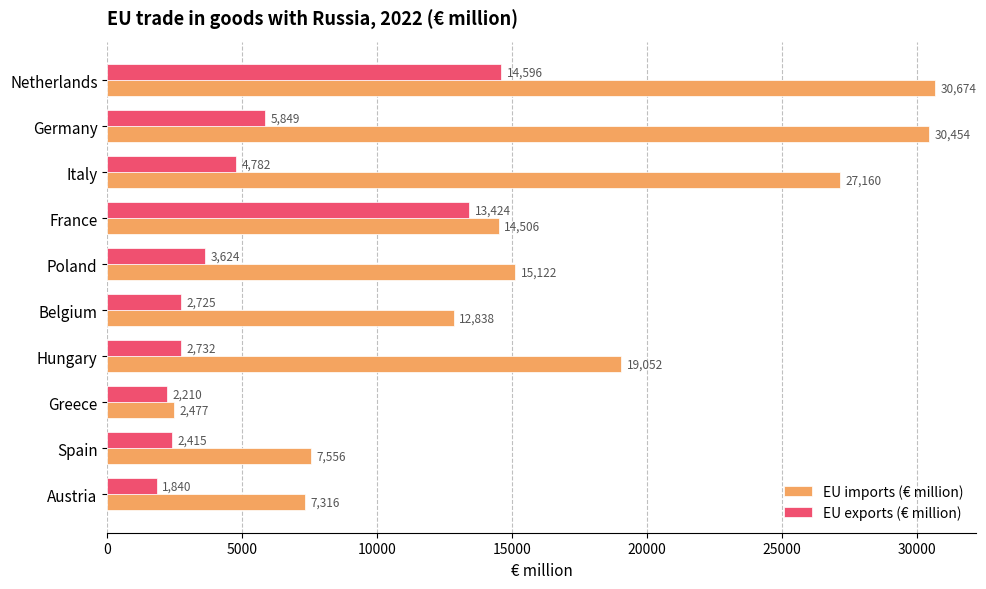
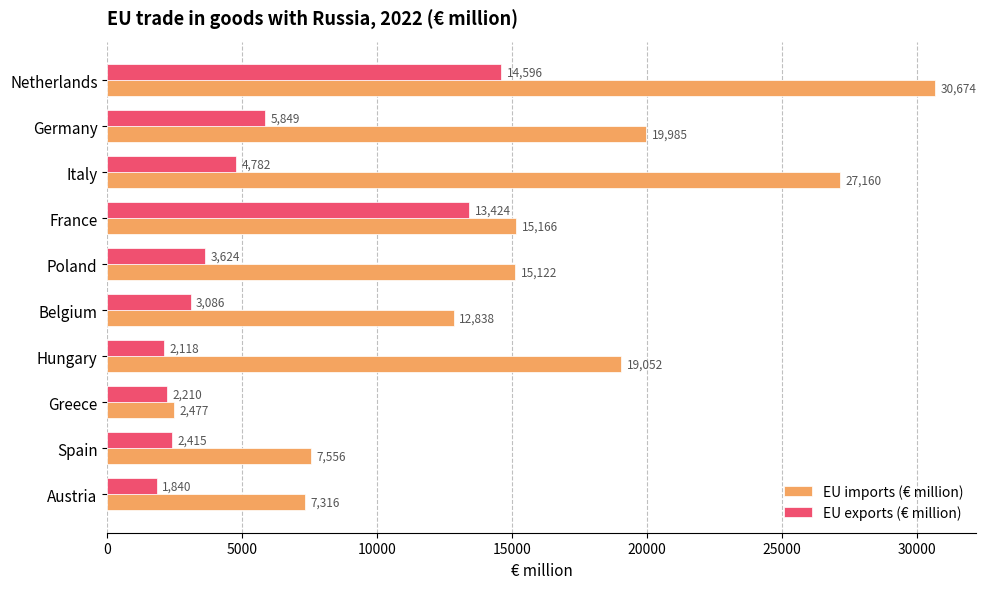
  {
    "EU imports (€ million)": {
      "Netherlands": "30,674",
-     "Germany": "30,454",
+     "Germany": "19,985",
      "Italy": "27,160",
-     "France": "14,506",
+     "France": "15,166",
      "Poland": "15,122",
      "Belgium": "12,838",
      "Hungary": "19,052",
      "Greece": "2,477",
      "Spain": "7,556",
      "Austria": "7,316"
    },
    "EU exports (€ million)": {
      "Netherlands": "14,596",
      "Germany": "5,849",
      "Italy": "4,782",
      "France": "13,424",
      "Poland": "3,624",
-     "Belgium": "2,725",
-     "Hungary": "2,732",
+     "Belgium": "3,086",
+     "Hungary": "2,118",
      "Greece": "2,210",
      "Spain": "2,415",
      "Austria": "1,840"
    }
  }
